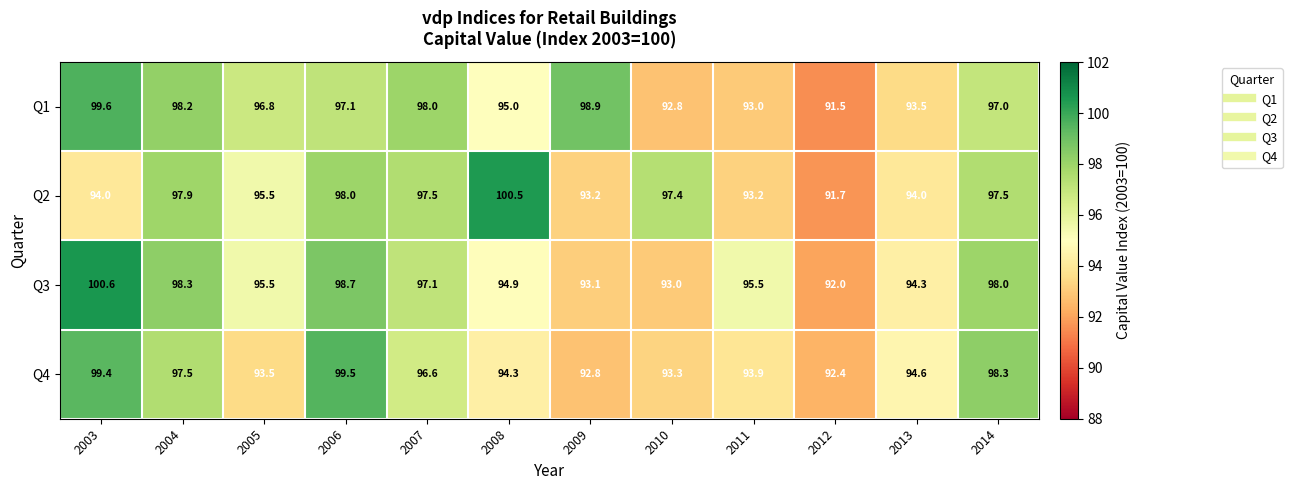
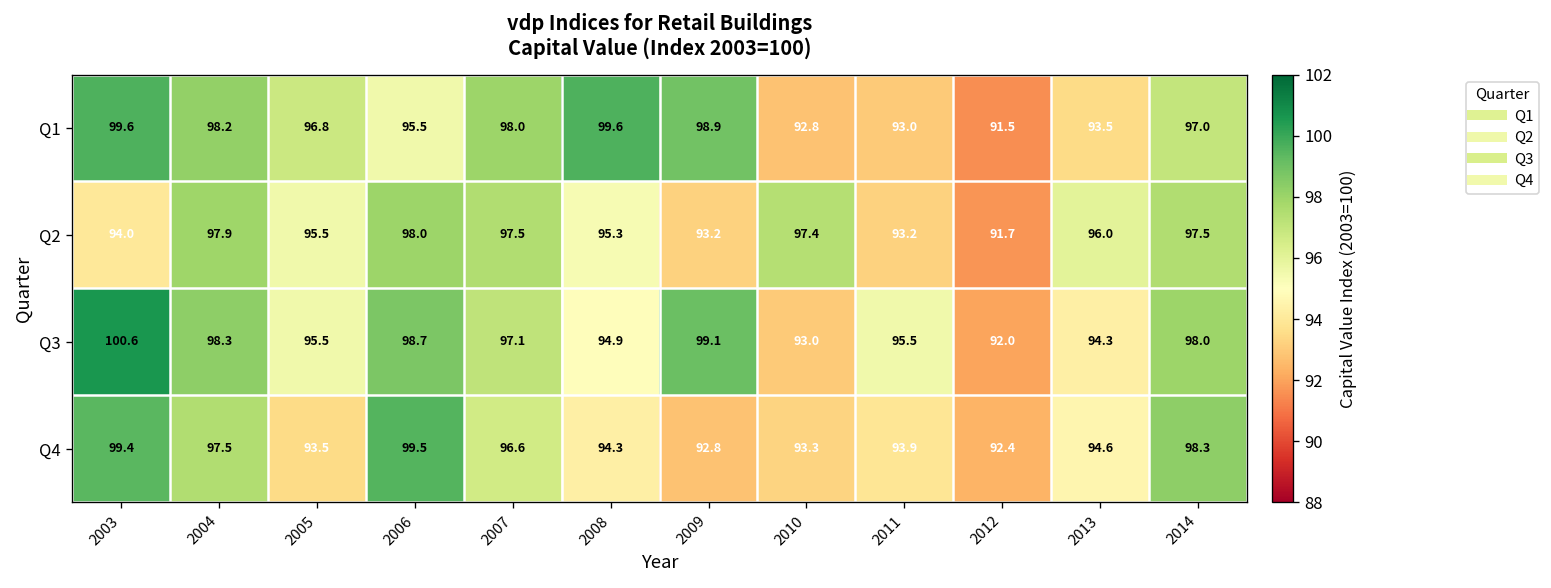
  {
    "Q1": {
      "2003": 99.6,
      "2004": 98.2,
      "2005": 96.8,
-     "2006": 97.1,
+     "2006": 95.5,
      "2007": 98.0,
-     "2008": 95.0,
+     "2008": 99.6,
      "2009": 98.9,
      "2010": 92.8,
      "2011": 93.0,
      "2012": 91.5,
      "2013": 93.5,
      "2014": 97.0
    },
    "Q2": {
      "2003": 94.0,
      "2004": 97.9,
      "2005": 95.5,
      "2006": 98.0,
      "2007": 97.5,
-     "2008": 100.5,
+     "2008": 95.3,
      "2009": 93.2,
      "2010": 97.4,
      "2011": 93.2,
      "2012": 91.7,
-     "2013": 94.0,
+     "2013": 96.0,
      "2014": 97.5
    },
    "Q3": {
      "2003": 100.6,
      "2004": 98.3,
      "2005": 95.5,
      "2006": 98.7,
      "2007": 97.1,
      "2008": 94.9,
-     "2009": 93.1,
+     "2009": 99.1,
      "2010": 93.0,
      "2011": 95.5,
      "2012": 92.0,
      "2013": 94.3,
      "2014": 98.0
    },
    "Q4": {
      "2003": 99.4,
      "2004": 97.5,
      "2005": 93.5,
      "2006": 99.5,
      "2007": 96.6,
      "2008": 94.3,
      "2009": 92.8,
      "2010": 93.3,
      "2011": 93.9,
      "2012": 92.4,
      "2013": 94.6,
      "2014": 98.3
    }
  }
